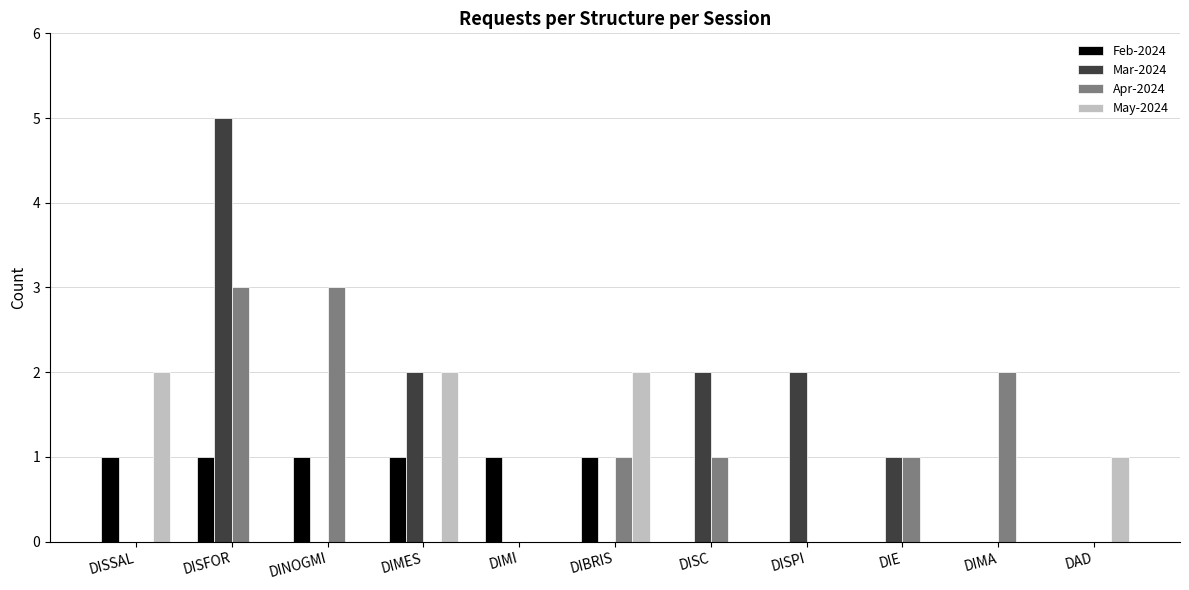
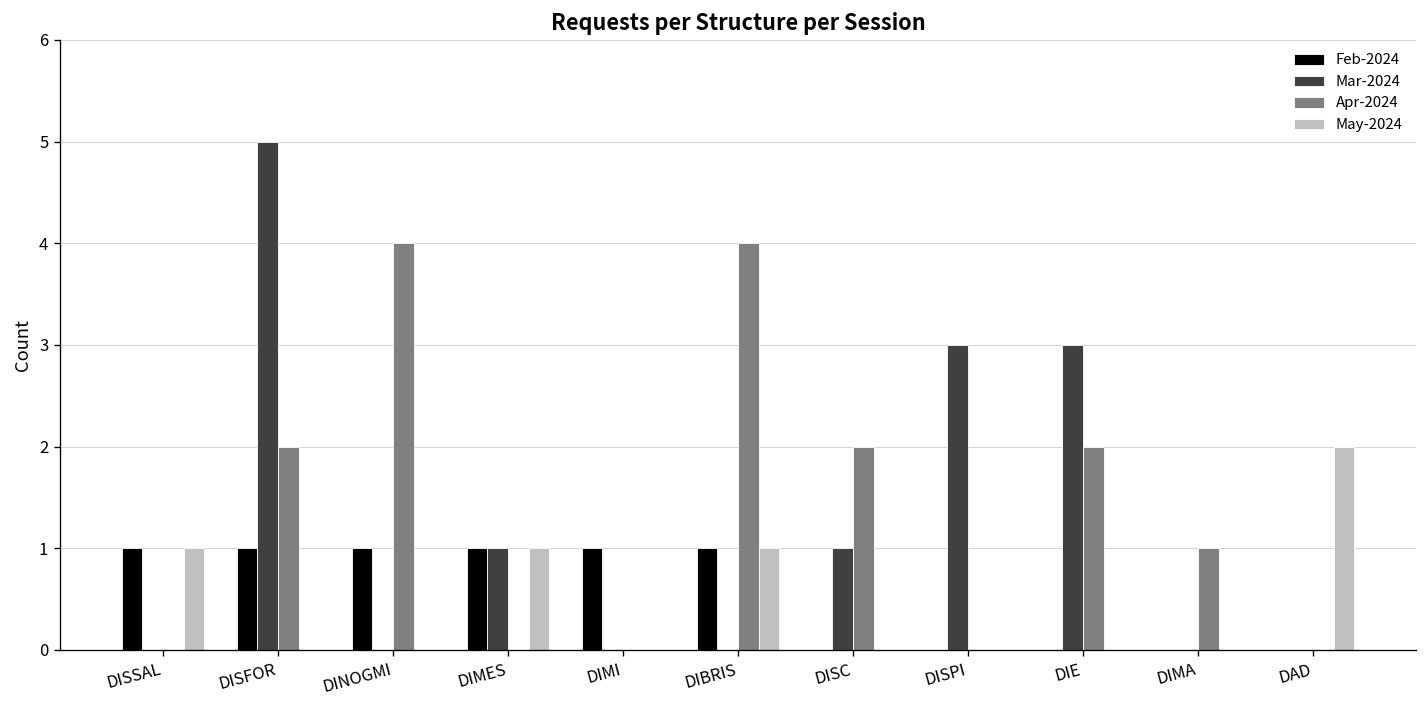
  {
    "Feb-2024": {
      "DISSAL": 1,
      "DISFOR": 1,
      "DINOGMI": 1,
      "DIMES": 1,
      "DIMI": 1,
      "DIBRIS": 1,
      "DISC": 0,
      "DISPI": 0,
      "DIE": 0,
      "DIMA": 0,
      "DAD": 0
    },
    "Mar-2024": {
      "DISSAL": 0,
      "DISFOR": 5,
      "DINOGMI": 0,
-     "DIMES": 2,
+     "DIMES": 1,
      "DIMI": 0,
      "DIBRIS": 0,
-     "DISC": 2,
-     "DISPI": 2,
-     "DIE": 1,
+     "DISC": 1,
+     "DISPI": 3,
+     "DIE": 3,
      "DIMA": 0,
      "DAD": 0
    },
    "Apr-2024": {
      "DISSAL": 0,
-     "DISFOR": 3,
-     "DINOGMI": 3,
+     "DISFOR": 2,
+     "DINOGMI": 4,
      "DIMES": 0,
      "DIMI": 0,
-     "DIBRIS": 1,
-     "DISC": 1,
+     "DIBRIS": 4,
+     "DISC": 2,
      "DISPI": 0,
-     "DIE": 1,
-     "DIMA": 2,
+     "DIE": 2,
+     "DIMA": 1,
      "DAD": 0
    },
    "May-2024": {
-     "DISSAL": 2,
+     "DISSAL": 1,
      "DISFOR": 0,
      "DINOGMI": 0,
-     "DIMES": 2,
+     "DIMES": 1,
      "DIMI": 0,
-     "DIBRIS": 2,
+     "DIBRIS": 1,
      "DISC": 0,
      "DISPI": 0,
      "DIE": 0,
      "DIMA": 0,
-     "DAD": 1
+     "DAD": 2
    }
  }
